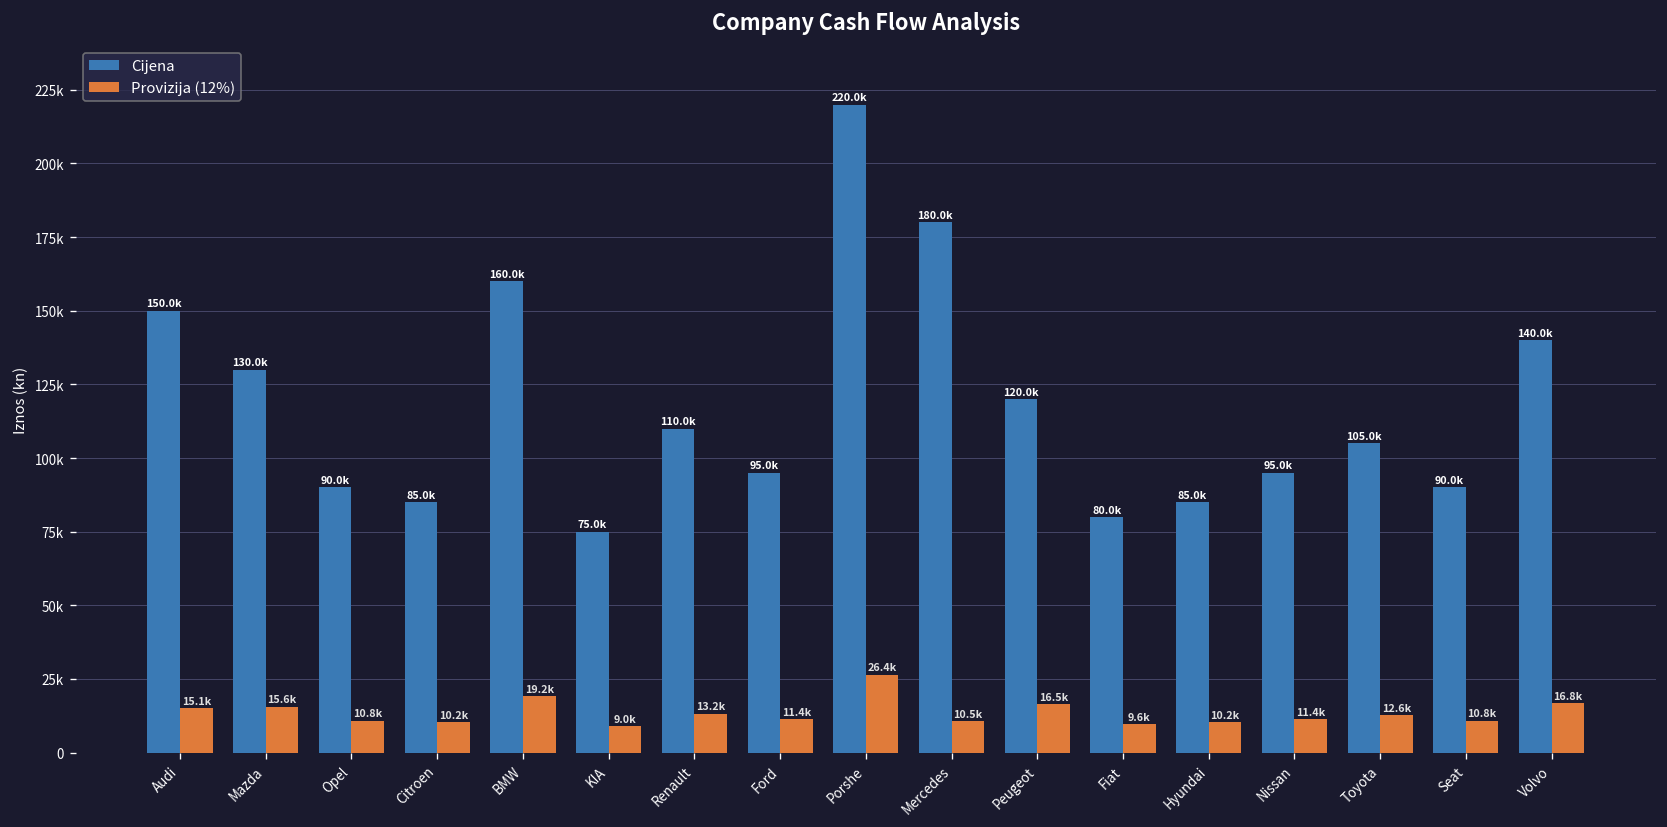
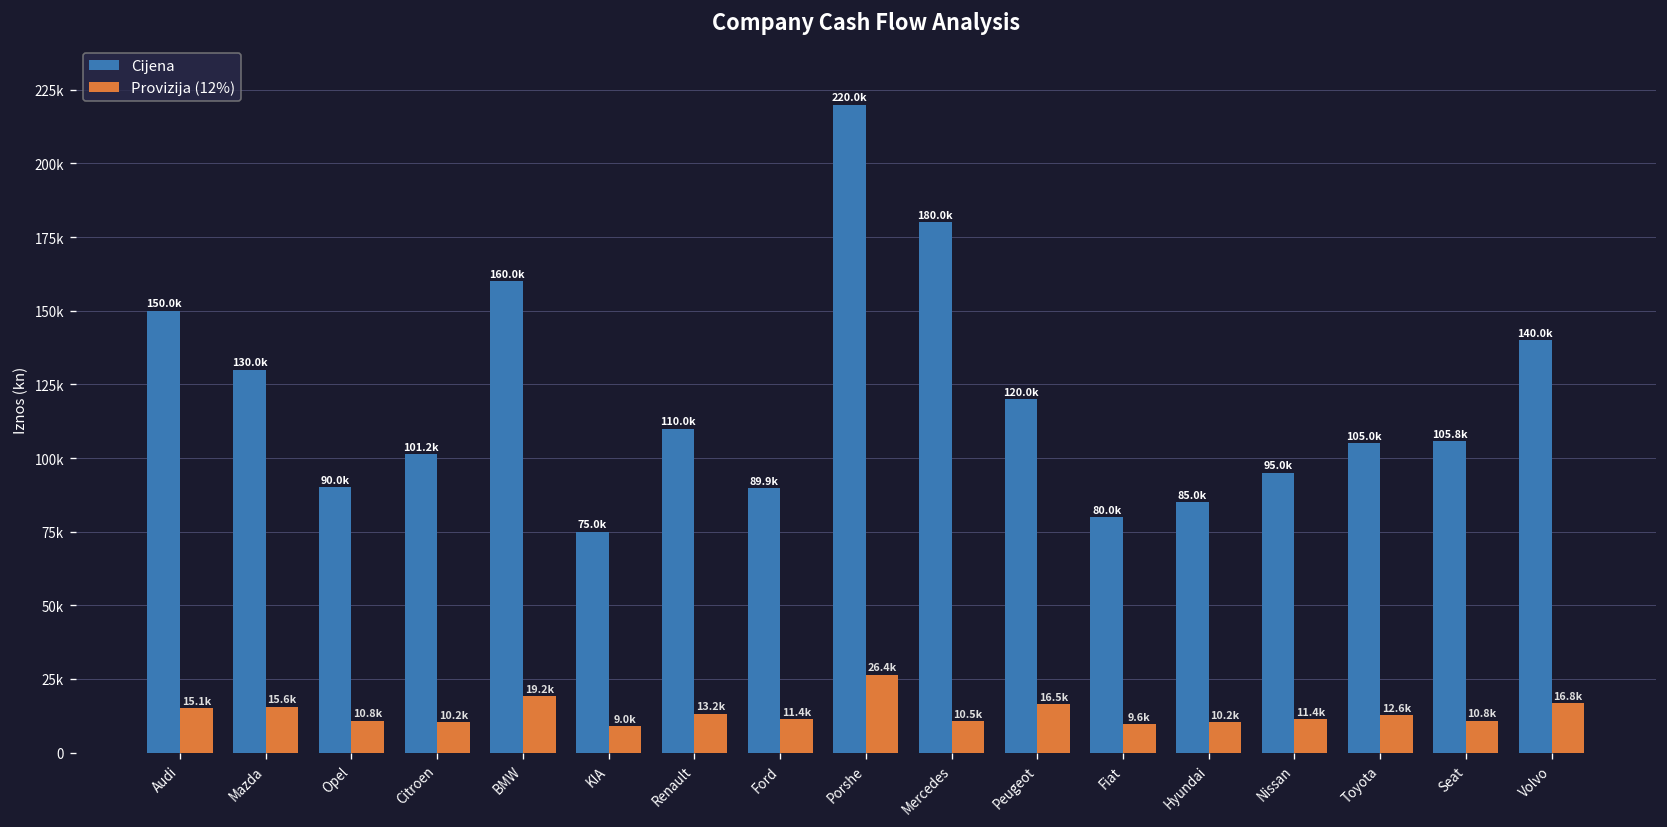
  {
    "Cijena": {
      "Audi": "150.0k",
      "Mazda": "130.0k",
      "Opel": "90.0k",
-     "Citroen": "85.0k",
+     "Citroen": "101.2k",
      "BMW": "160.0k",
      "KIA": "75.0k",
      "Renault": "110.0k",
-     "Ford": "95.0k",
+     "Ford": "89.9k",
      "Porshe": "220.0k",
      "Mercedes": "180.0k",
      "Peugeot": "120.0k",
      "Fiat": "80.0k",
      "Hyundai": "85.0k",
      "Nissan": "95.0k",
      "Toyota": "105.0k",
-     "Seat": "90.0k",
+     "Seat": "105.8k",
      "Volvo": "140.0k"
    },
    "Provizija (12%)": {
      "Audi": "15.1k",
      "Mazda": "15.6k",
      "Opel": "10.8k",
      "Citroen": "10.2k",
      "BMW": "19.2k",
      "KIA": "9.0k",
      "Renault": "13.2k",
      "Ford": "11.4k",
      "Porshe": "26.4k",
      "Mercedes": "10.5k",
      "Peugeot": "16.5k",
      "Fiat": "9.6k",
      "Hyundai": "10.2k",
      "Nissan": "11.4k",
      "Toyota": "12.6k",
      "Seat": "10.8k",
      "Volvo": "16.8k"
    }
  }
